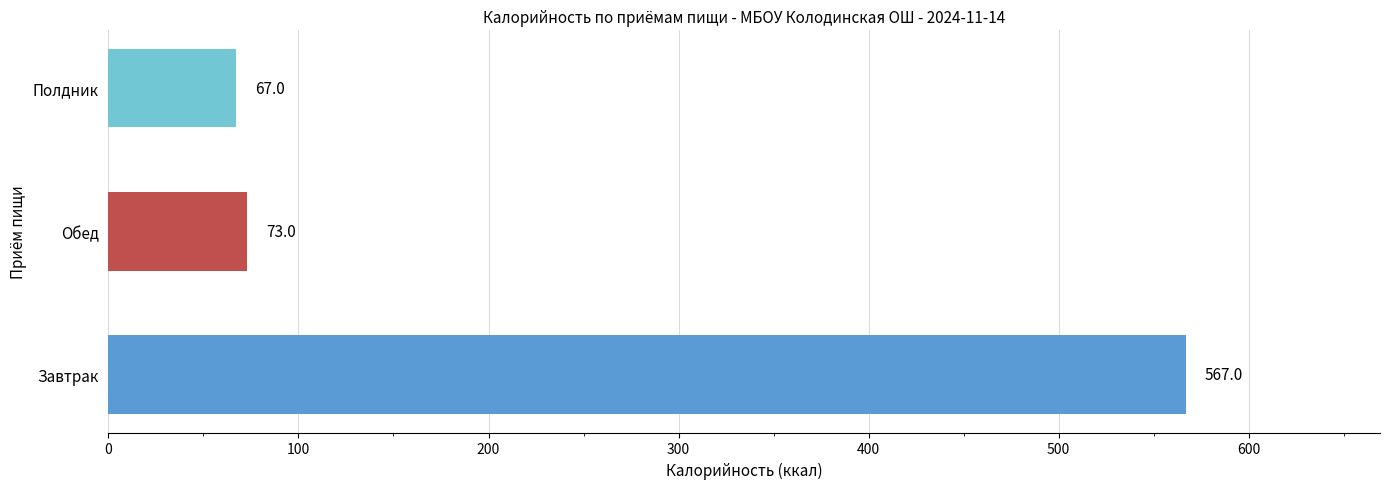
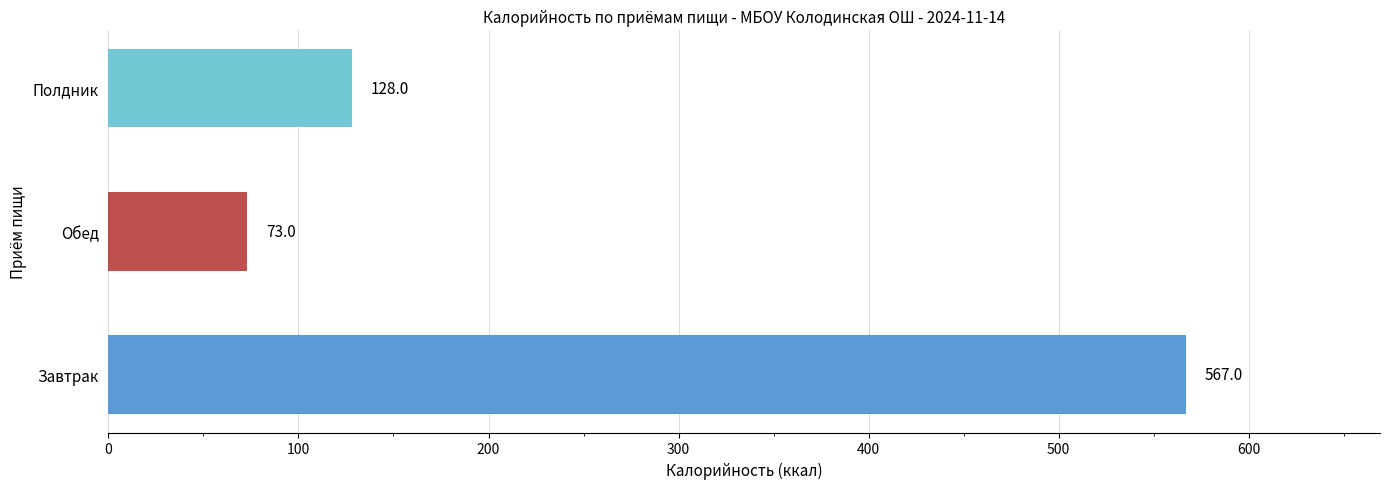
  {
-   "Полдник": 67.0,
+   "Полдник": 128.0,
    "Обед": 73.0,
    "Завтрак": 567.0
  }
